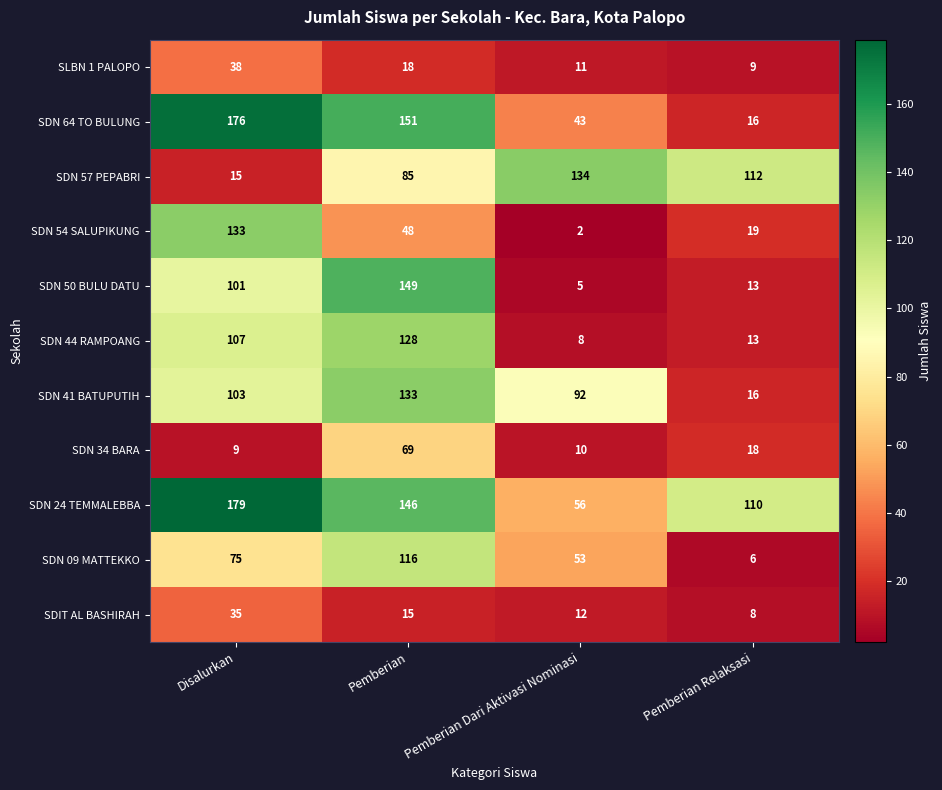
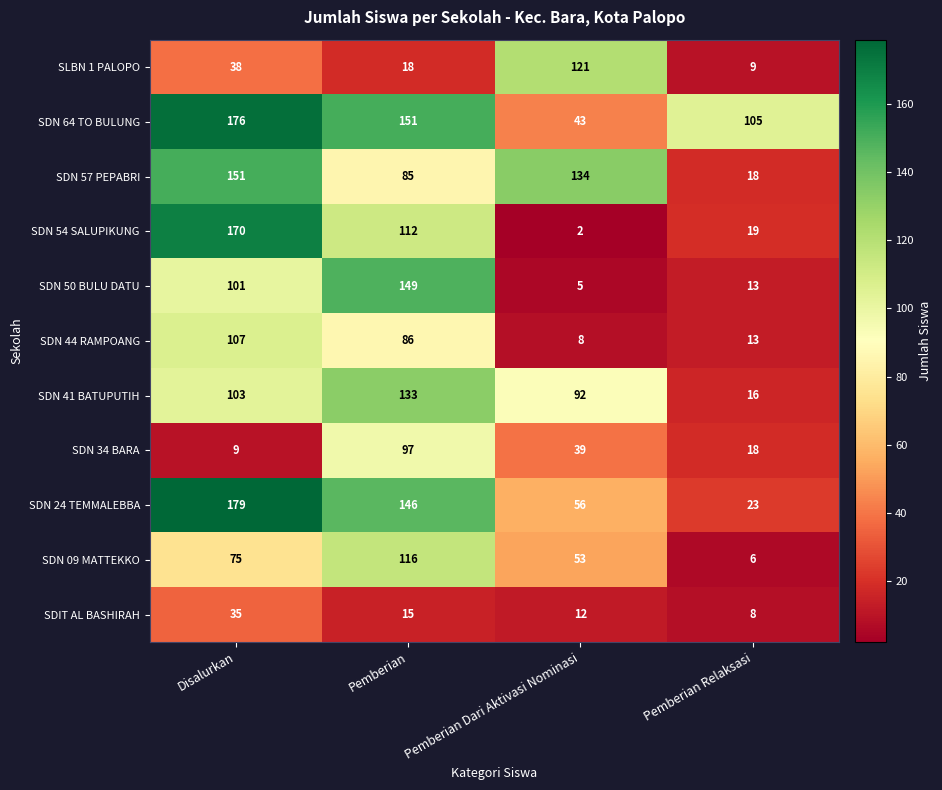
  {
    "SLBN 1 PALOPO": {
      "Disalurkan": 38,
      "Pemberian": 18,
-     "Pemberian Dari Aktivasi Nominasi": 11,
+     "Pemberian Dari Aktivasi Nominasi": 121,
      "Pemberian Relaksasi": 9
    },
    "SDN 64 TO BULUNG": {
      "Disalurkan": 176,
      "Pemberian": 151,
      "Pemberian Dari Aktivasi Nominasi": 43,
-     "Pemberian Relaksasi": 16
+     "Pemberian Relaksasi": 105
    },
    "SDN 57 PEPABRI": {
-     "Disalurkan": 15,
+     "Disalurkan": 151,
      "Pemberian": 85,
      "Pemberian Dari Aktivasi Nominasi": 134,
-     "Pemberian Relaksasi": 112
+     "Pemberian Relaksasi": 18
    },
    "SDN 54 SALUPIKUNG": {
-     "Disalurkan": 133,
-     "Pemberian": 48,
+     "Disalurkan": 170,
+     "Pemberian": 112,
      "Pemberian Dari Aktivasi Nominasi": 2,
      "Pemberian Relaksasi": 19
    },
    "SDN 50 BULU DATU": {
      "Disalurkan": 101,
      "Pemberian": 149,
      "Pemberian Dari Aktivasi Nominasi": 5,
      "Pemberian Relaksasi": 13
    },
    "SDN 44 RAMPOANG": {
      "Disalurkan": 107,
-     "Pemberian": 128,
+     "Pemberian": 86,
      "Pemberian Dari Aktivasi Nominasi": 8,
      "Pemberian Relaksasi": 13
    },
    "SDN 41 BATUPUTIH": {
      "Disalurkan": 103,
      "Pemberian": 133,
      "Pemberian Dari Aktivasi Nominasi": 92,
      "Pemberian Relaksasi": 16
    },
    "SDN 34 BARA": {
      "Disalurkan": 9,
-     "Pemberian": 69,
-     "Pemberian Dari Aktivasi Nominasi": 10,
+     "Pemberian": 97,
+     "Pemberian Dari Aktivasi Nominasi": 39,
      "Pemberian Relaksasi": 18
    },
    "SDN 24 TEMMALEBBA": {
      "Disalurkan": 179,
      "Pemberian": 146,
      "Pemberian Dari Aktivasi Nominasi": 56,
-     "Pemberian Relaksasi": 110
+     "Pemberian Relaksasi": 23
    },
    "SDN 09 MATTEKKO": {
      "Disalurkan": 75,
      "Pemberian": 116,
      "Pemberian Dari Aktivasi Nominasi": 53,
      "Pemberian Relaksasi": 6
    },
    "SDIT AL BASHIRAH": {
      "Disalurkan": 35,
      "Pemberian": 15,
      "Pemberian Dari Aktivasi Nominasi": 12,
      "Pemberian Relaksasi": 8
    }
  }
